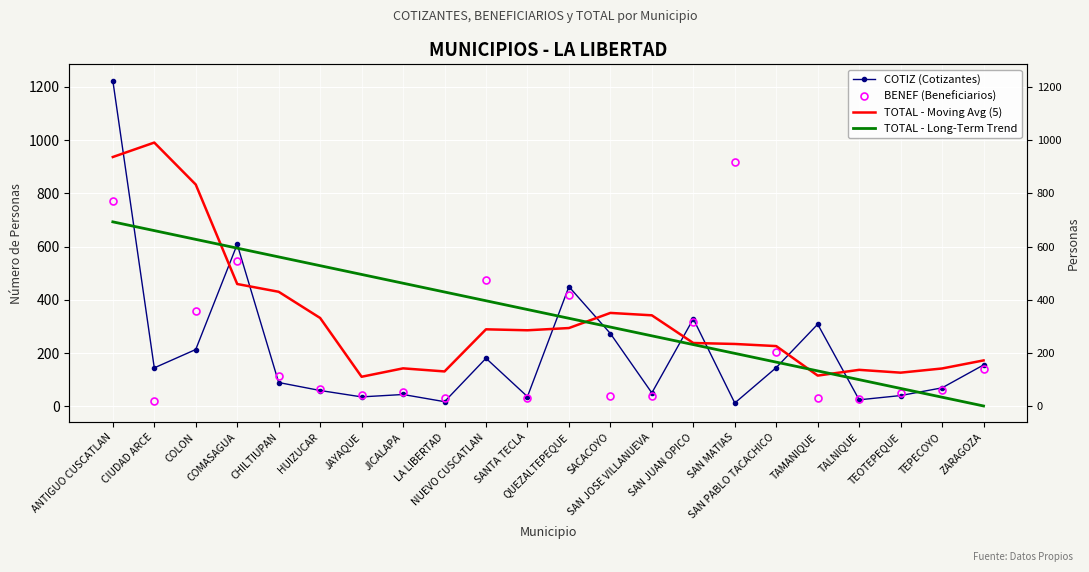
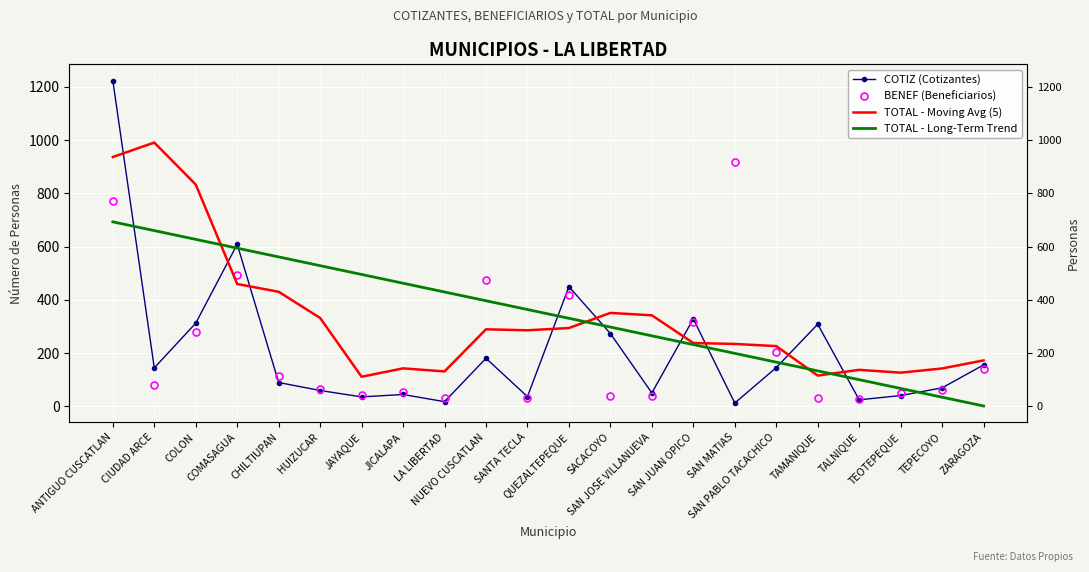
  {
    "COTIZ (Cotizantes)": {
      "ANTIGUO CUSCATLAN": 1220,
      "CIUDAD ARCE": 150,
-     "COLON": 210,
+     "COLON": 310,
      "COMASAGUA": 610,
      "CHILTIUPAN": 90,
      "JICALAPA": 50,
      "LA LIBERTAD": 20,
      "NUEVO CUSCATLAN": 180,
      "QUEZALTEPEQUE": 450,
      "SACACOYO": 270,
      "SAN JOSE VILLANUEVA": 50,
      "SAN JUAN OPICO": 330,
      "SAN MATIAS": 10,
      "SAN PABLO TACACHICO": 150,
      "TAMANIQUE": 310,
      "ZARAGOZA": 160
    },
    "BENEF (Beneficiarios)": {
      "ANTIGUO CUSCATLAN": 770,
-     "CIUDAD ARCE": 20,
-     "COLON": 360,
-     "COMASAGUA": 550,
+     "CIUDAD ARCE": 80,
+     "COLON": 280,
+     "COMASAGUA": 490,
      "CHILTIUPAN": 110,
      "JICALAPA": 60,
      "LA LIBERTAD": 30,
      "NUEVO CUSCATLAN": 470,
      "QUEZALTEPEQUE": 420,
      "SACACOYO": 40,
      "SAN JOSE VILLANUEVA": 40,
      "SAN JUAN OPICO": 320,
      "SAN MATIAS": 920,
      "SAN PABLO TACACHICO": 200,
      "TAMANIQUE": 30,
      "ZARAGOZA": 140
    },
    "TOTAL - Moving Avg (5)": {
      "ANTIGUO CUSCATLAN": 940,
      "CIUDAD ARCE": 990,
      "COLON": 830,
      "COMASAGUA": 460,
      "CHILTIUPAN": 430,
      "HUIZUCAR": 330,
      "JAYAQUE": 110,
      "JICALAPA": 140,
      "LA LIBERTAD": 130,
      "NUEVO CUSCATLAN": 290,
      "SANTA TECLA": 290,
      "QUEZALTEPEQUE": 290,
      "SACACOYO": 350,
      "SAN JOSE VILLANUEVA": 340,
      "SAN MATIAS": 230,
      "SAN PABLO TACACHICO": 230,
      "TAMANIQUE": 120,
      "TALNIQUE": 140,
      "TEOTEPEQUE": 130,
      "TEPECOYO": 140,
      "ZARAGOZA": 170
    },
    "TOTAL - Long-Term Trend": {
      "ANTIGUO CUSCATLAN": 690,
      "CIUDAD ARCE": 660,
      "COLON": 630,
      "COMASAGUA": 590,
      "CHILTIUPAN": 560,
      "HUIZUCAR": 530,
      "JAYAQUE": 500,
      "JICALAPA": 460,
      "LA LIBERTAD": 430,
      "NUEVO CUSCATLAN": 400,
      "SANTA TECLA": 360,
      "QUEZALTEPEQUE": 330,
      "SACACOYO": 300,
      "SAN JOSE VILLANUEVA": 270,
      "SAN MATIAS": 200,
      "SAN PABLO TACACHICO": 170,
      "TAMANIQUE": 130,
      "TALNIQUE": 100,
      "TEOTEPEQUE": 70,
      "TEPECOYO": 30,
      "ZARAGOZA": 0
    }
  }
